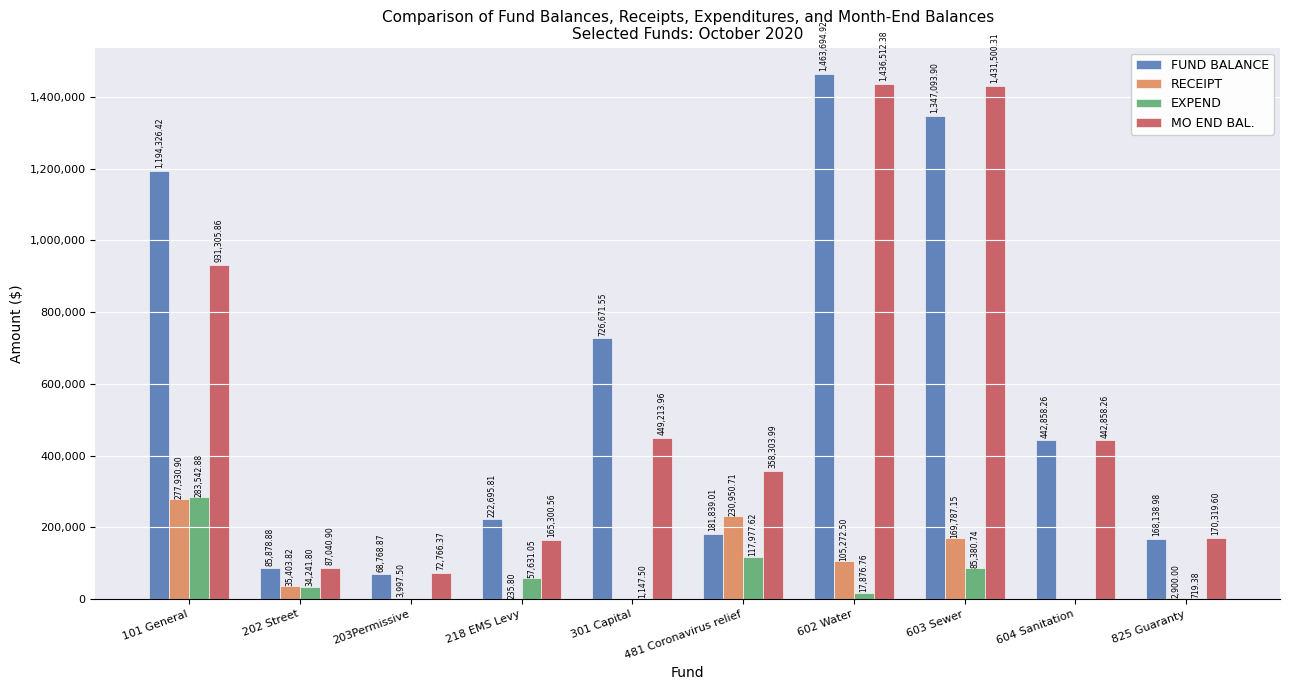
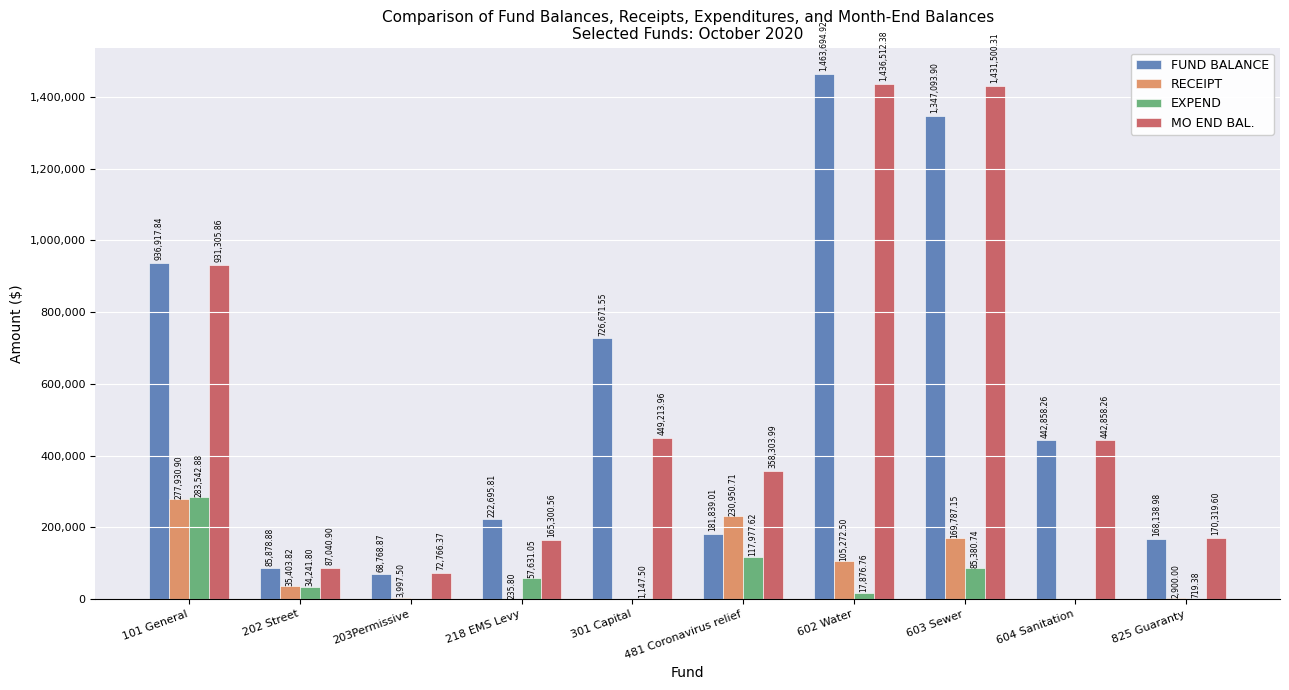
  {
    "FUND BALANCE": {
-     "101 General": "1,194,326.42",
+     "101 General": "936,917.84",
      "202 Street": "85,878.88",
      "203Permissive": "68,768.87",
      "218 EMS Levy": "222,695.81",
      "301 Capital": "726,671.55",
      "481 Coronavirus relief": "181,839.01",
      "602 Water": "1,463,694.92",
      "603 Sewer": "1,347,093.90",
      "604 Sanitation": "442,858.26",
      "825 Guaranty": "168,138.98"
    },
    "EXPEND": {
      "101 General": "283,542.88",
      "202 Street": "34,241.80",
      "218 EMS Levy": "57,631.05",
      "301 Capital": "1,147.50",
      "481 Coronavirus relief": "117,977.62",
      "602 Water": "17,876.76",
      "603 Sewer": "85,380.74",
      "825 Guaranty": "719.38"
    }
  }
